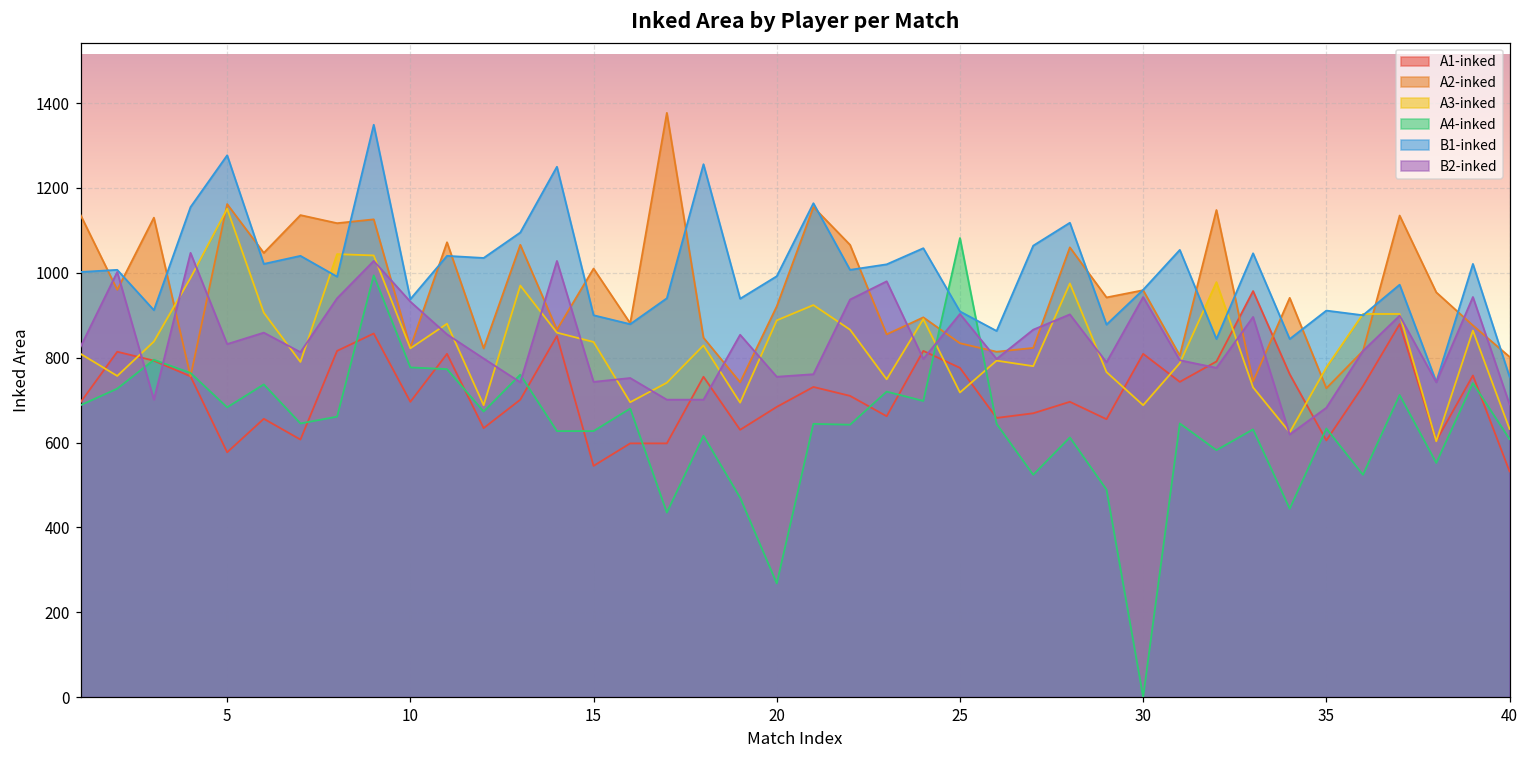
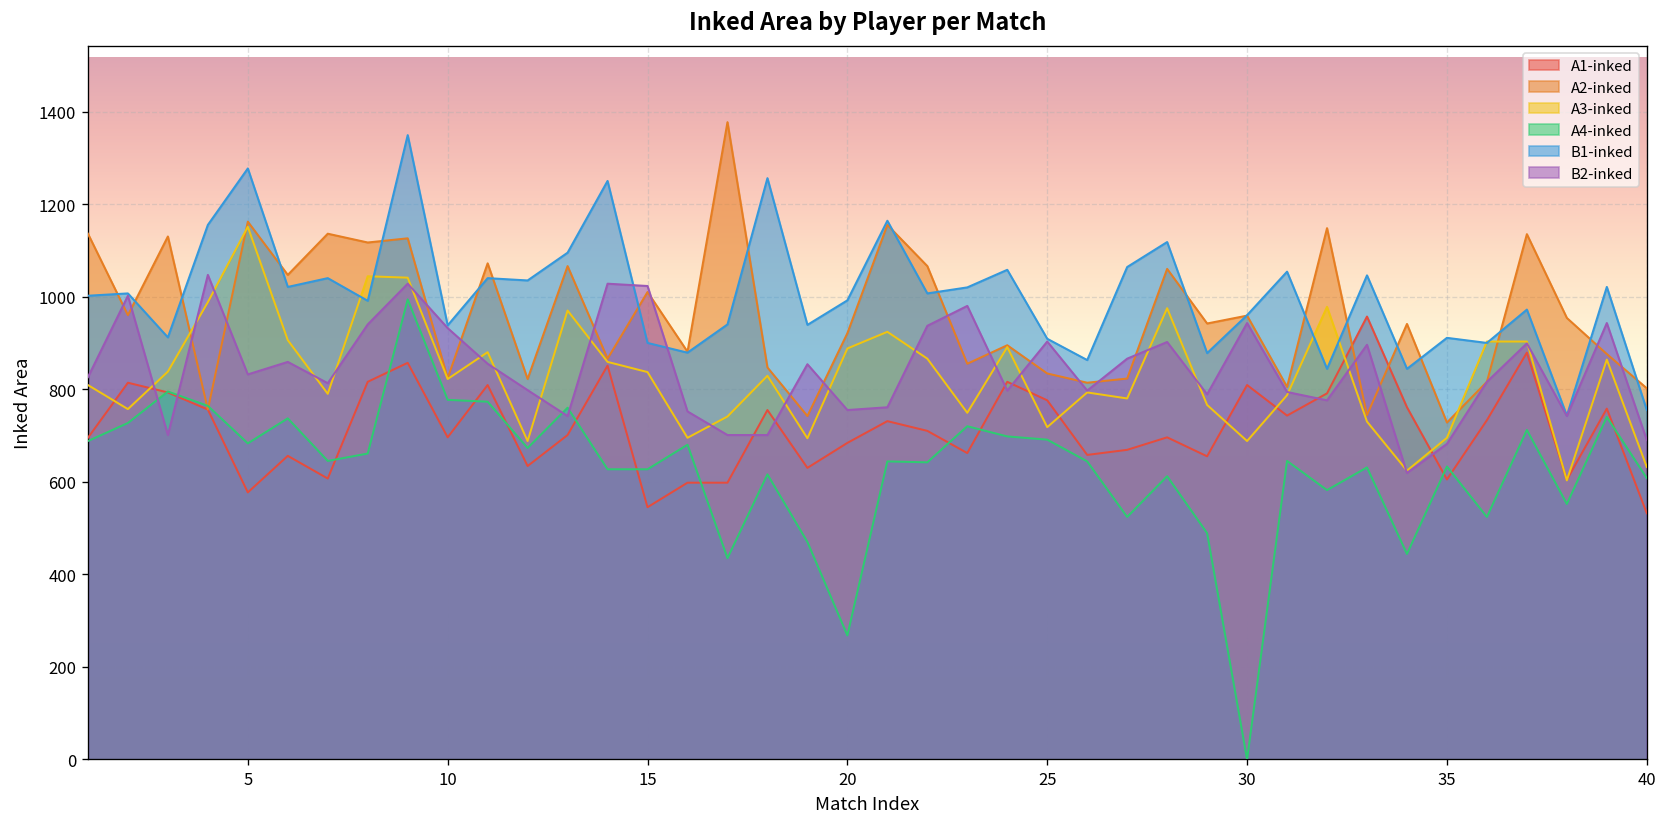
  {
    "A3-inked": {
      "5": 1150,
      "15": 840,
      "20": 890,
      "25": 720,
      "30": 690,
-     "35": 780,
+     "35": 700,
      "40": 630
    },
    "A4-inked": {
      "5": 680,
      "10": 780,
      "15": 630,
      "20": 270,
-     "25": 1080,
+     "25": 690,
      "30": 0,
      "35": 630,
      "40": 610
    },
    "B1-inked": {
      "5": 1280,
      "15": 900,
      "20": 990,
      "35": 910,
      "40": 760
    },
    "B2-inked": {
      "5": 830,
-     "15": 740,
+     "15": 1020,
      "20": 760,
      "30": 940,
      "35": 680,
      "40": 690
    }
  }
